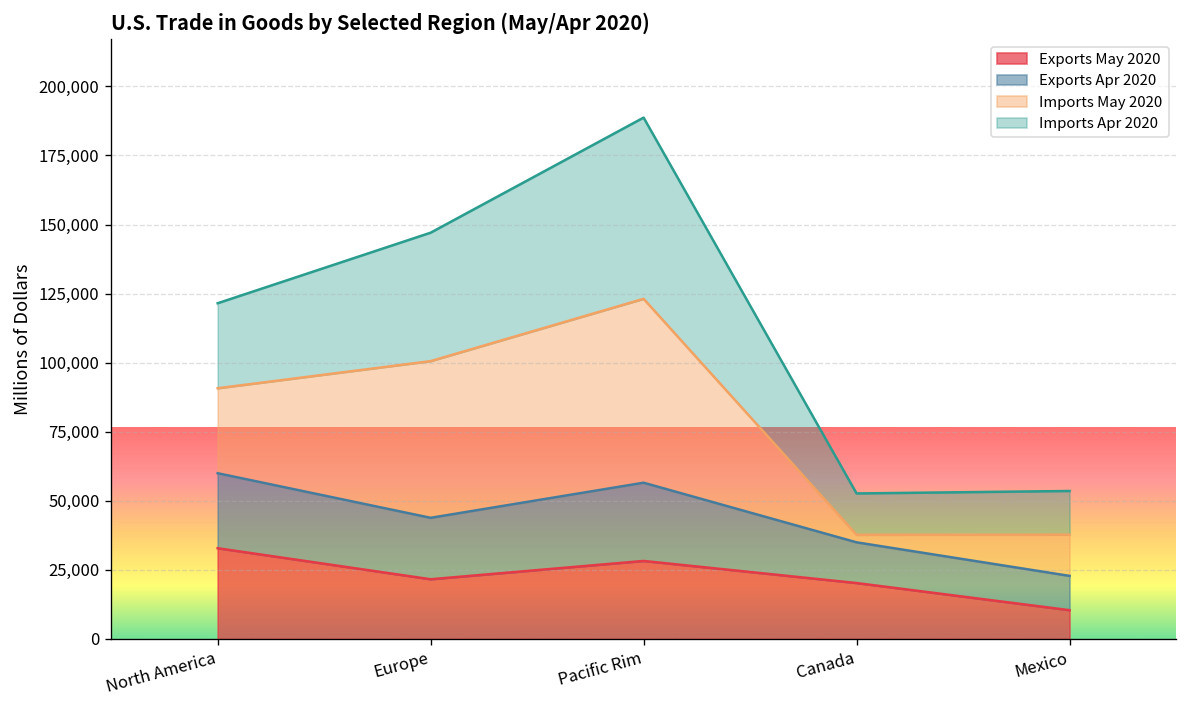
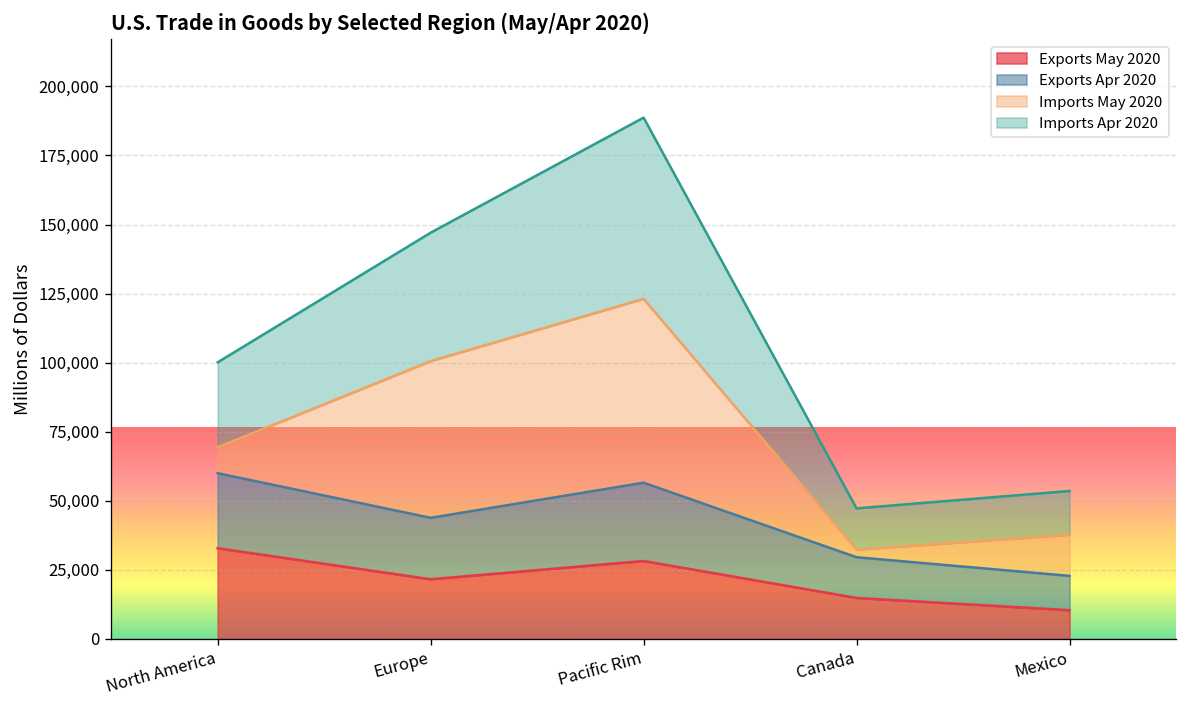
  {
    "Exports May 2020": {
      "North America": "33,000",
      "Europe": "22,000",
      "Pacific Rim": "28,000",
-     "Canada": "20,000",
+     "Canada": "15,000",
      "Mexico": "10,000"
    },
    "Imports May 2020": {
-     "North America": "31,000",
+     "North America": "9,000",
      "Europe": "57,000",
      "Pacific Rim": "67,000",
      "Canada": "3,000",
      "Mexico": "15,000"
    }
  }
